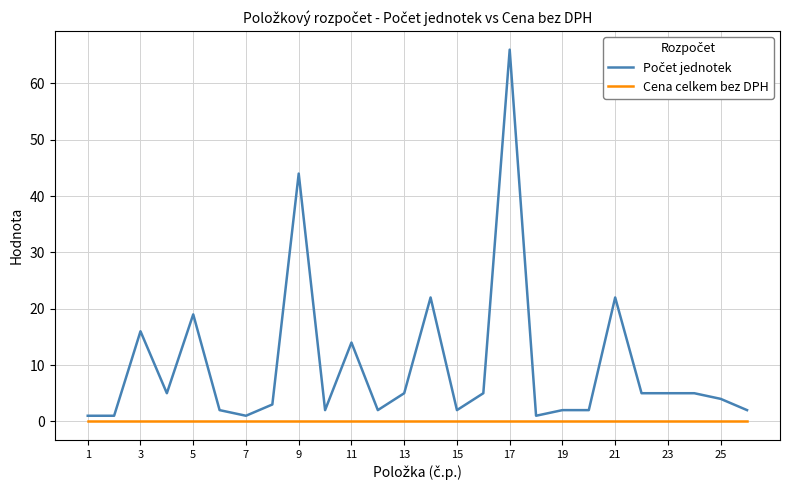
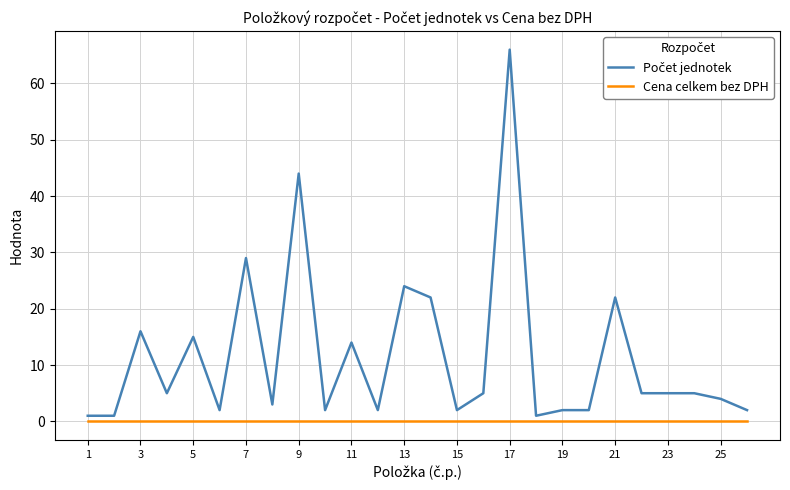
  {
    "Počet jednotek": {
      "1": 1,
      "3": 16,
-     "5": 19,
-     "7": 1,
+     "5": 15,
+     "7": 29,
      "9": 44,
      "11": 14,
-     "13": 5,
+     "13": 24,
      "15": 2,
      "17": 66,
      "19": 2,
      "21": 22,
      "23": 5,
      "25": 4
    },
    "Cena celkem bez DPH": {
      "1": 0,
      "3": 0,
      "5": 0,
      "7": 0,
      "9": 0,
      "11": 0,
      "13": 0,
      "15": 0,
      "17": 0,
      "19": 0,
      "21": 0,
      "23": 0,
      "25": 0
    }
  }
